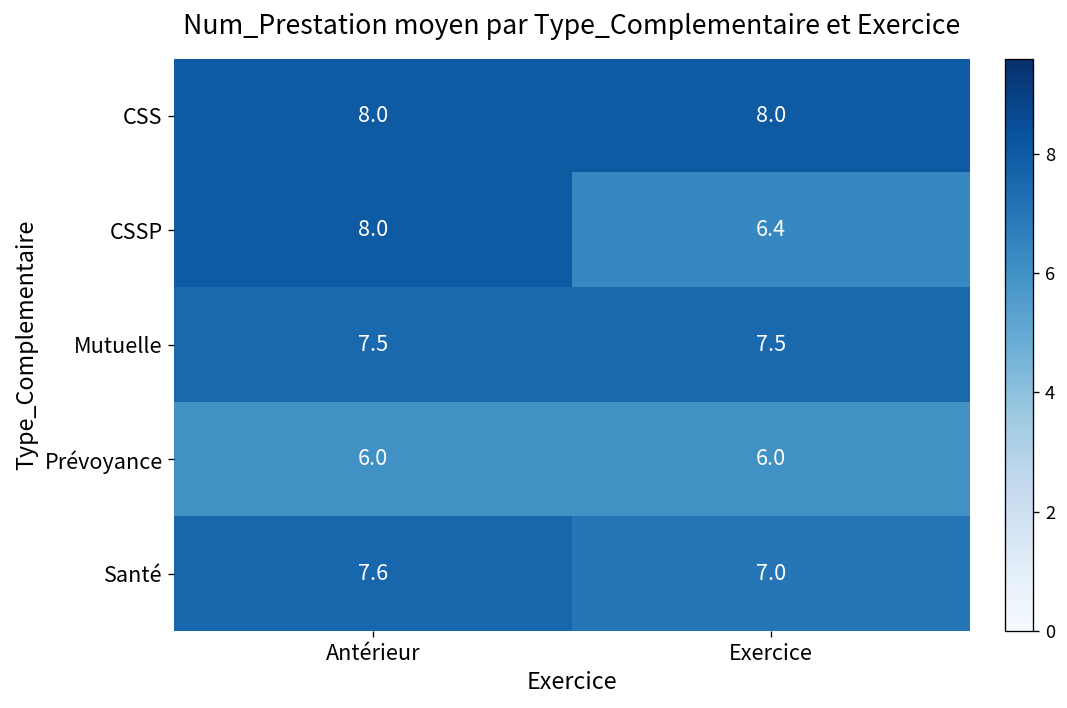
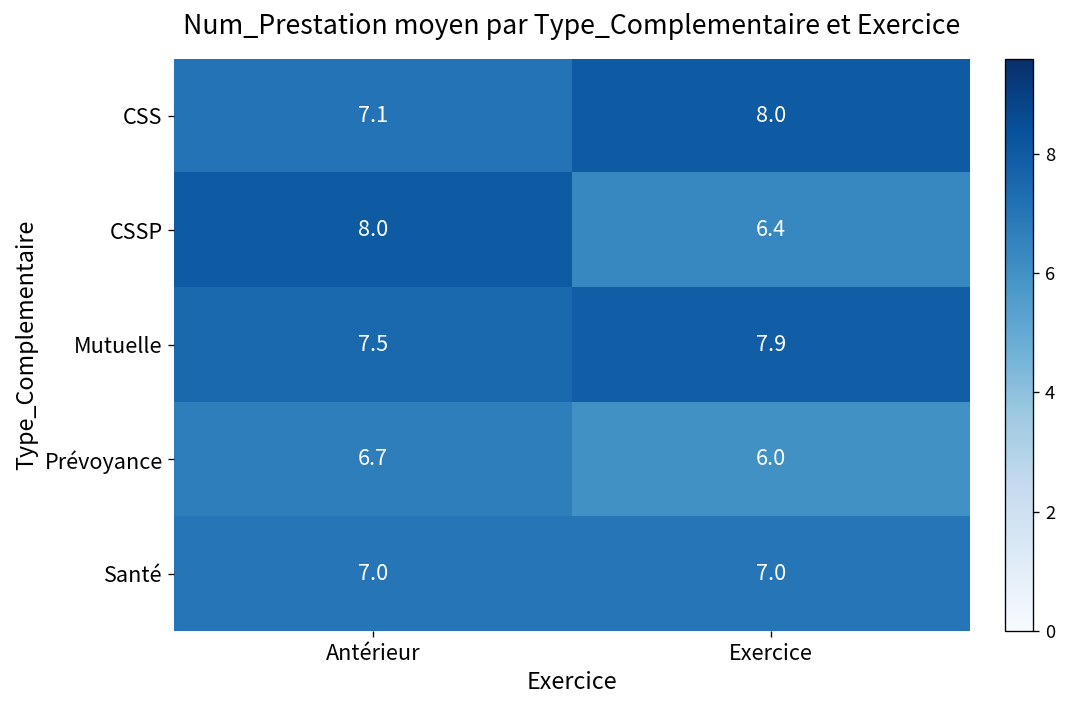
  {
    "CSS": {
-     "Antérieur": 8.0,
+     "Antérieur": 7.1,
      "Exercice": 8.0
    },
    "CSSP": {
      "Antérieur": 8.0,
      "Exercice": 6.4
    },
    "Mutuelle": {
      "Antérieur": 7.5,
-     "Exercice": 7.5
+     "Exercice": 7.9
    },
    "Prévoyance": {
-     "Antérieur": 6.0,
+     "Antérieur": 6.7,
      "Exercice": 6.0
    },
    "Santé": {
-     "Antérieur": 7.6,
+     "Antérieur": 7.0,
      "Exercice": 7.0
    }
  }
